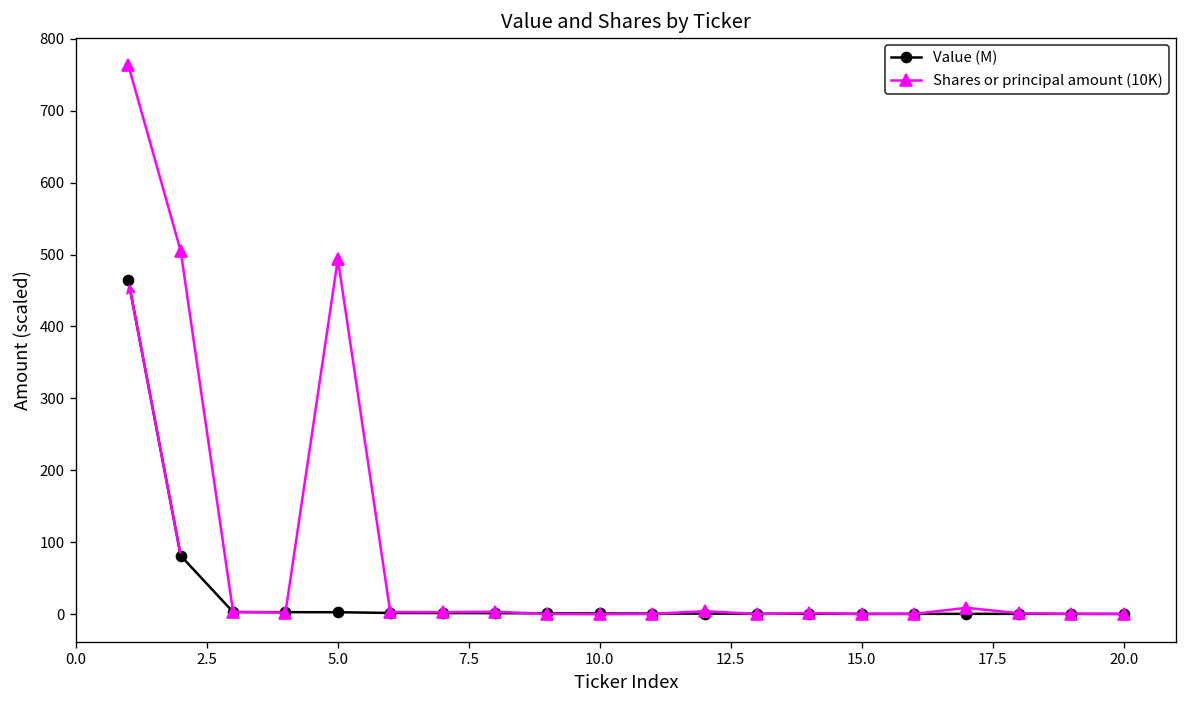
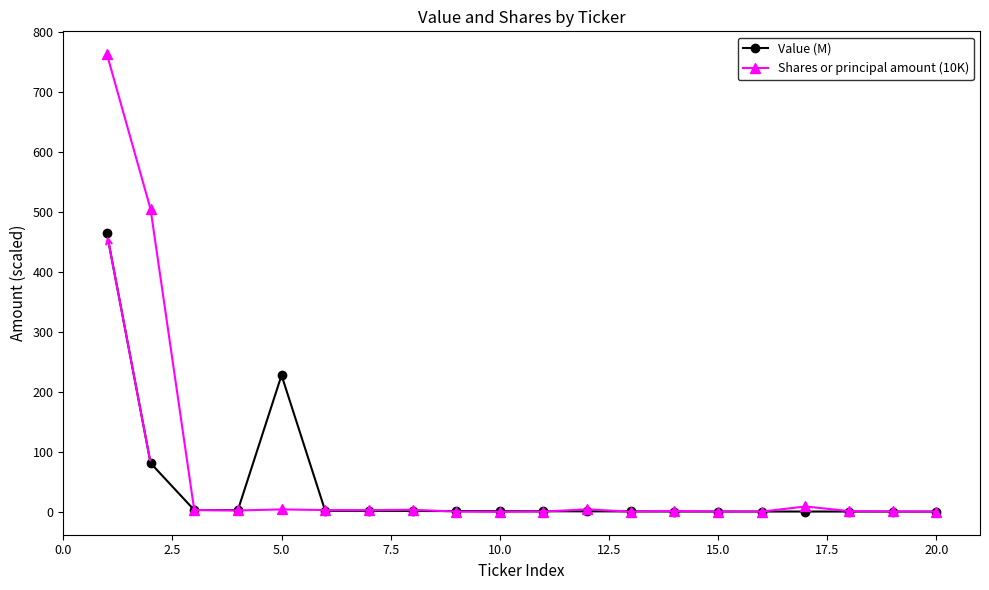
  {
    "Value (M)": {
-     "5.0": 0
+     "5.0": 230
    },
    "Shares or principal amount (10K)": {
-     "5.0": 490
+     "5.0": 0
    }
  }
